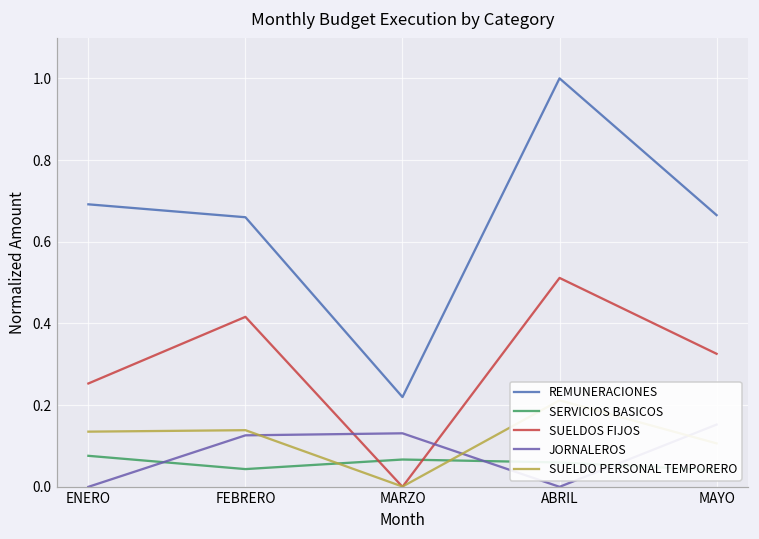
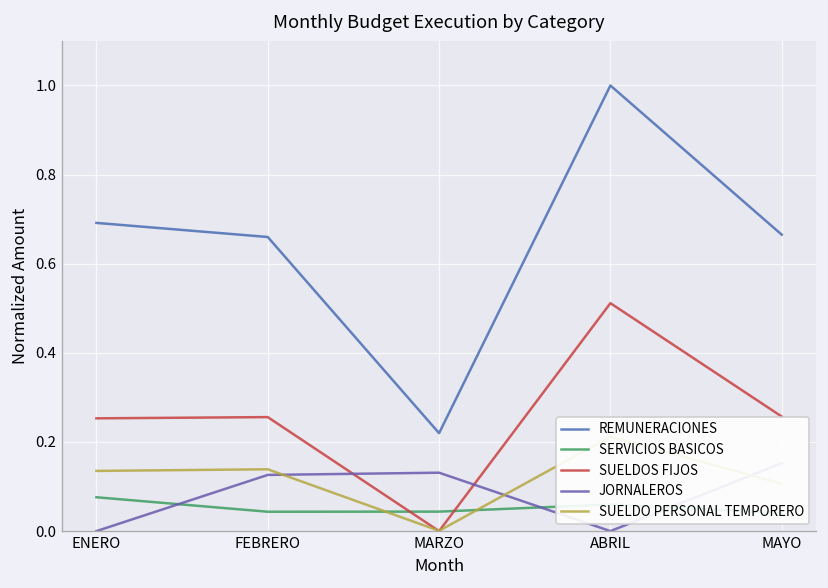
  {
    "SERVICIOS BASICOS": {
      "ENERO": 0.08,
      "FEBRERO": 0.04,
-     "MARZO": 0.07
+     "MARZO": 0.04
    },
    "SUELDOS FIJOS": {
      "ENERO": 0.25,
-     "FEBRERO": 0.42,
+     "FEBRERO": 0.26,
      "ABRIL": 0.51,
-     "MAYO": 0.33
+     "MAYO": 0.26
    },
    "SUELDO PERSONAL TEMPORERO": {
      "ENERO": 0.14,
      "FEBRERO": 0.14
    }
  }
